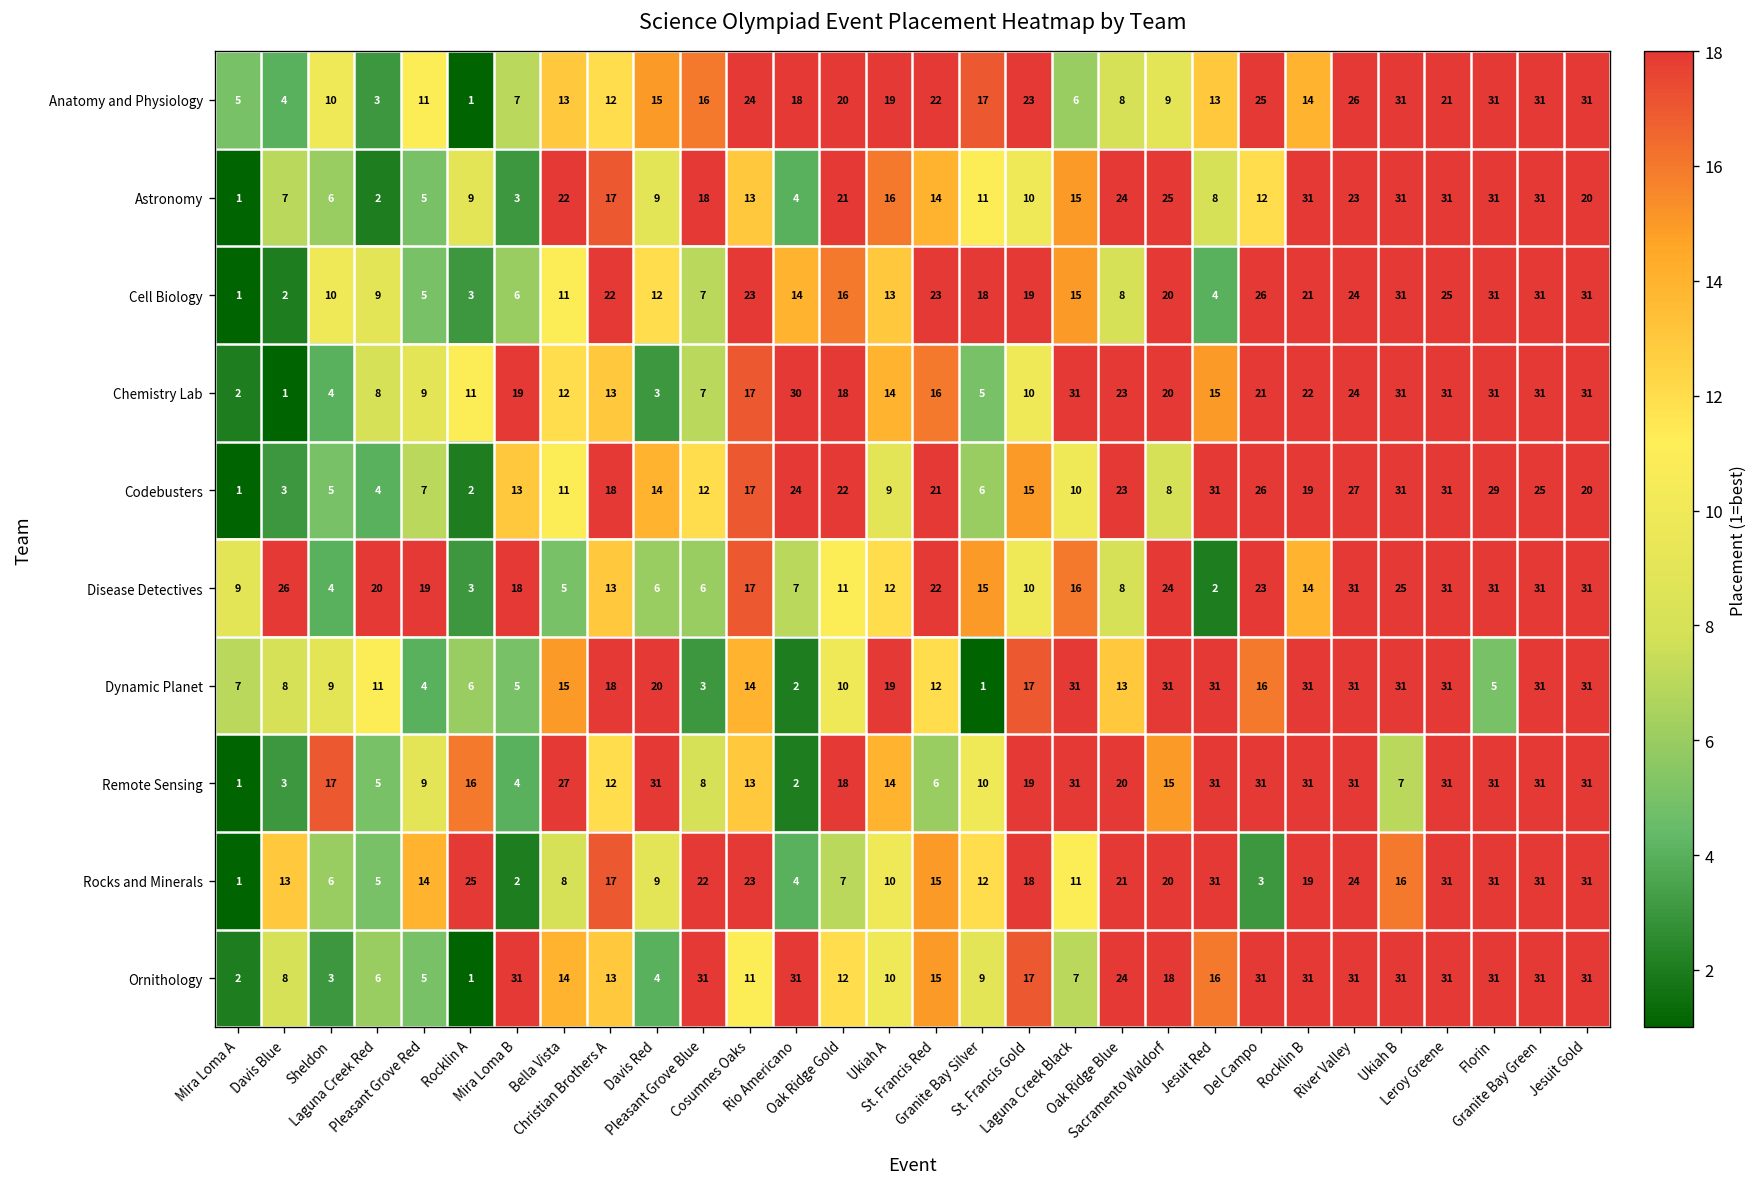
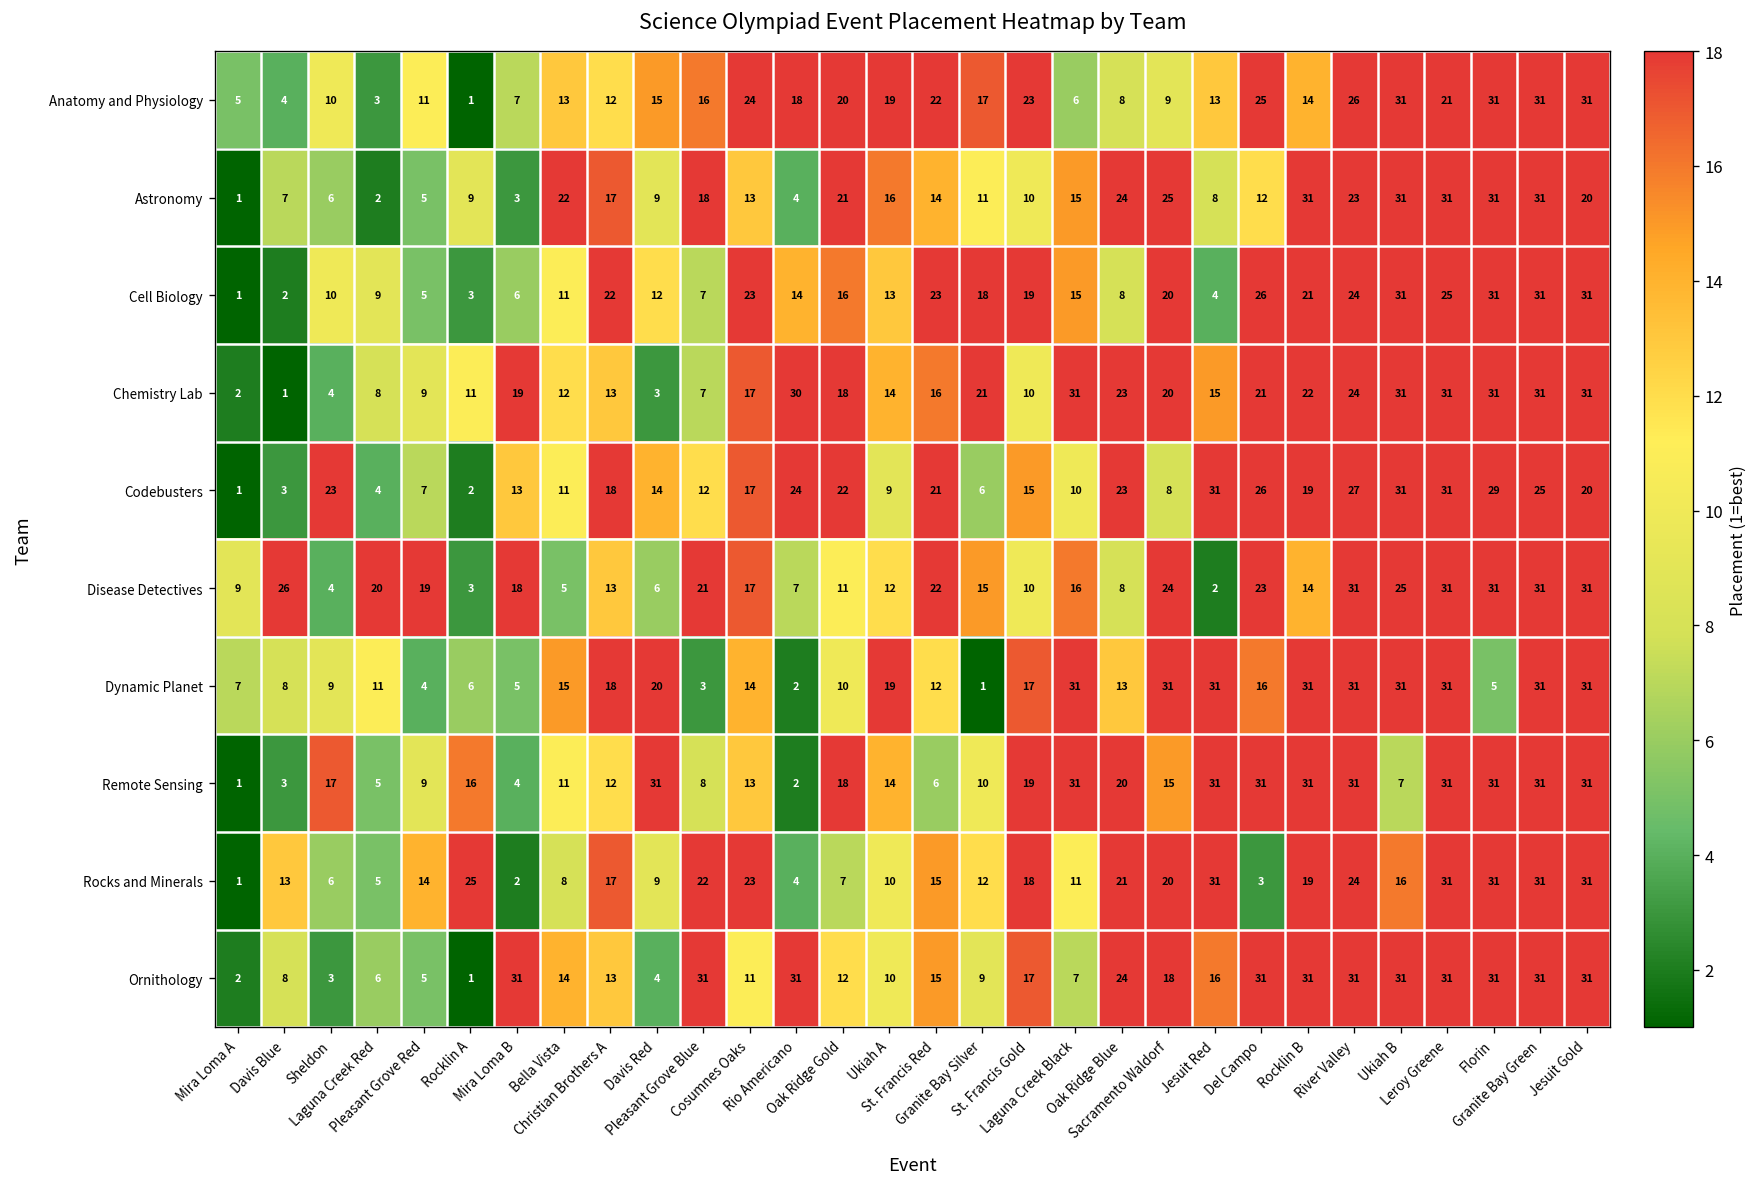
  {
    "Chemistry Lab": {
      "Mira Loma A": 2,
      "Davis Blue": 1,
      "Sheldon": 4,
      "Laguna Creek Red": 8,
      "Pleasant Grove Red": 9,
      "Rocklin A": 11,
      "Mira Loma B": 19,
      "Bella Vista": 12,
      "Christian Brothers A": 13,
      "Davis Red": 3,
      "Pleasant Grove Blue": 7,
      "Cosumnes Oaks": 17,
      "Rio Americano": 30,
      "Oak Ridge Gold": 18,
      "Ukiah A": 14,
      "St. Francis Red": 16,
-     "Granite Bay Silver": 5,
+     "Granite Bay Silver": 21,
      "St. Francis Gold": 10,
      "Laguna Creek Black": 31,
      "Oak Ridge Blue": 23,
      "Sacramento Waldorf": 20,
      "Jesuit Red": 15,
      "Del Campo": 21,
      "Rocklin B": 22,
      "River Valley": 24,
      "Ukiah B": 31,
      "Leroy Greene": 31,
      "Florin": 31,
      "Granite Bay Green": 31,
      "Jesuit Gold": 31
    },
    "Codebusters": {
      "Mira Loma A": 1,
      "Davis Blue": 3,
-     "Sheldon": 5,
+     "Sheldon": 23,
      "Laguna Creek Red": 4,
      "Pleasant Grove Red": 7,
      "Rocklin A": 2,
      "Mira Loma B": 13,
      "Bella Vista": 11,
      "Christian Brothers A": 18,
      "Davis Red": 14,
      "Pleasant Grove Blue": 12,
      "Cosumnes Oaks": 17,
      "Rio Americano": 24,
      "Oak Ridge Gold": 22,
      "Ukiah A": 9,
      "St. Francis Red": 21,
      "Granite Bay Silver": 6,
      "St. Francis Gold": 15,
      "Laguna Creek Black": 10,
      "Oak Ridge Blue": 23,
      "Sacramento Waldorf": 8,
      "Jesuit Red": 31,
      "Del Campo": 26,
      "Rocklin B": 19,
      "River Valley": 27,
      "Ukiah B": 31,
      "Leroy Greene": 31,
      "Florin": 29,
      "Granite Bay Green": 25,
      "Jesuit Gold": 20
    },
    "Disease Detectives": {
      "Mira Loma A": 9,
      "Davis Blue": 26,
      "Sheldon": 4,
      "Laguna Creek Red": 20,
      "Pleasant Grove Red": 19,
      "Rocklin A": 3,
      "Mira Loma B": 18,
      "Bella Vista": 5,
      "Christian Brothers A": 13,
      "Davis Red": 6,
-     "Pleasant Grove Blue": 6,
+     "Pleasant Grove Blue": 21,
      "Cosumnes Oaks": 17,
      "Rio Americano": 7,
      "Oak Ridge Gold": 11,
      "Ukiah A": 12,
      "St. Francis Red": 22,
      "Granite Bay Silver": 15,
      "St. Francis Gold": 10,
      "Laguna Creek Black": 16,
      "Oak Ridge Blue": 8,
      "Sacramento Waldorf": 24,
      "Jesuit Red": 2,
      "Del Campo": 23,
      "Rocklin B": 14,
      "River Valley": 31,
      "Ukiah B": 25,
      "Leroy Greene": 31,
      "Florin": 31,
      "Granite Bay Green": 31,
      "Jesuit Gold": 31
    },
    "Remote Sensing": {
      "Mira Loma A": 1,
      "Davis Blue": 3,
      "Sheldon": 17,
      "Laguna Creek Red": 5,
      "Pleasant Grove Red": 9,
      "Rocklin A": 16,
      "Mira Loma B": 4,
-     "Bella Vista": 27,
+     "Bella Vista": 11,
      "Christian Brothers A": 12,
      "Davis Red": 31,
      "Pleasant Grove Blue": 8,
      "Cosumnes Oaks": 13,
      "Rio Americano": 2,
      "Oak Ridge Gold": 18,
      "Ukiah A": 14,
      "St. Francis Red": 6,
      "Granite Bay Silver": 10,
      "St. Francis Gold": 19,
      "Laguna Creek Black": 31,
      "Oak Ridge Blue": 20,
      "Sacramento Waldorf": 15,
      "Jesuit Red": 31,
      "Del Campo": 31,
      "Rocklin B": 31,
      "River Valley": 31,
      "Ukiah B": 7,
      "Leroy Greene": 31,
      "Florin": 31,
      "Granite Bay Green": 31,
      "Jesuit Gold": 31
    }
  }
